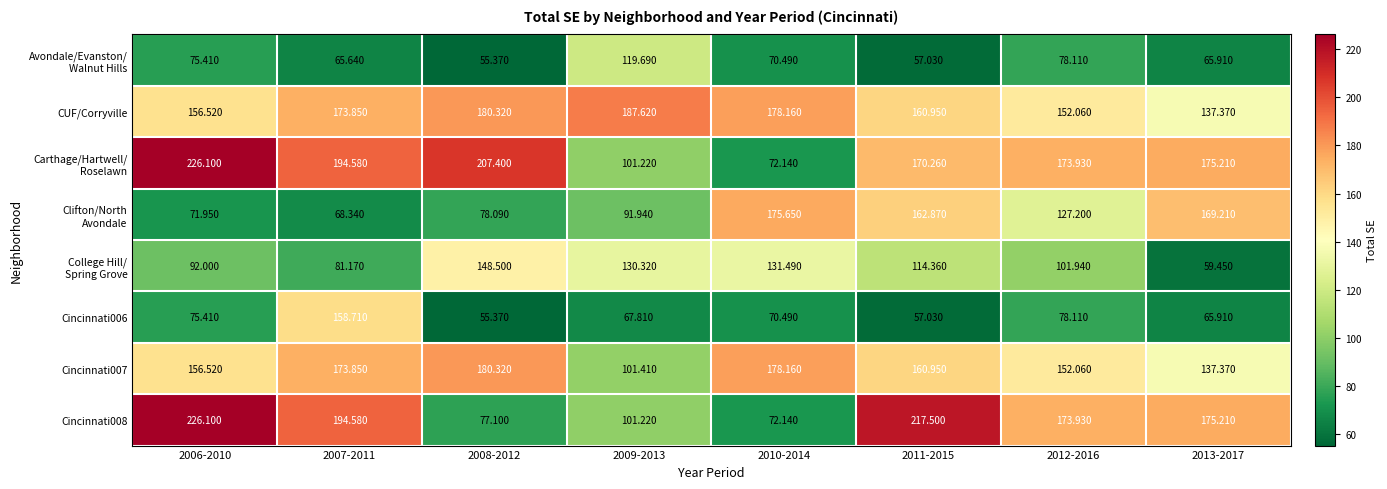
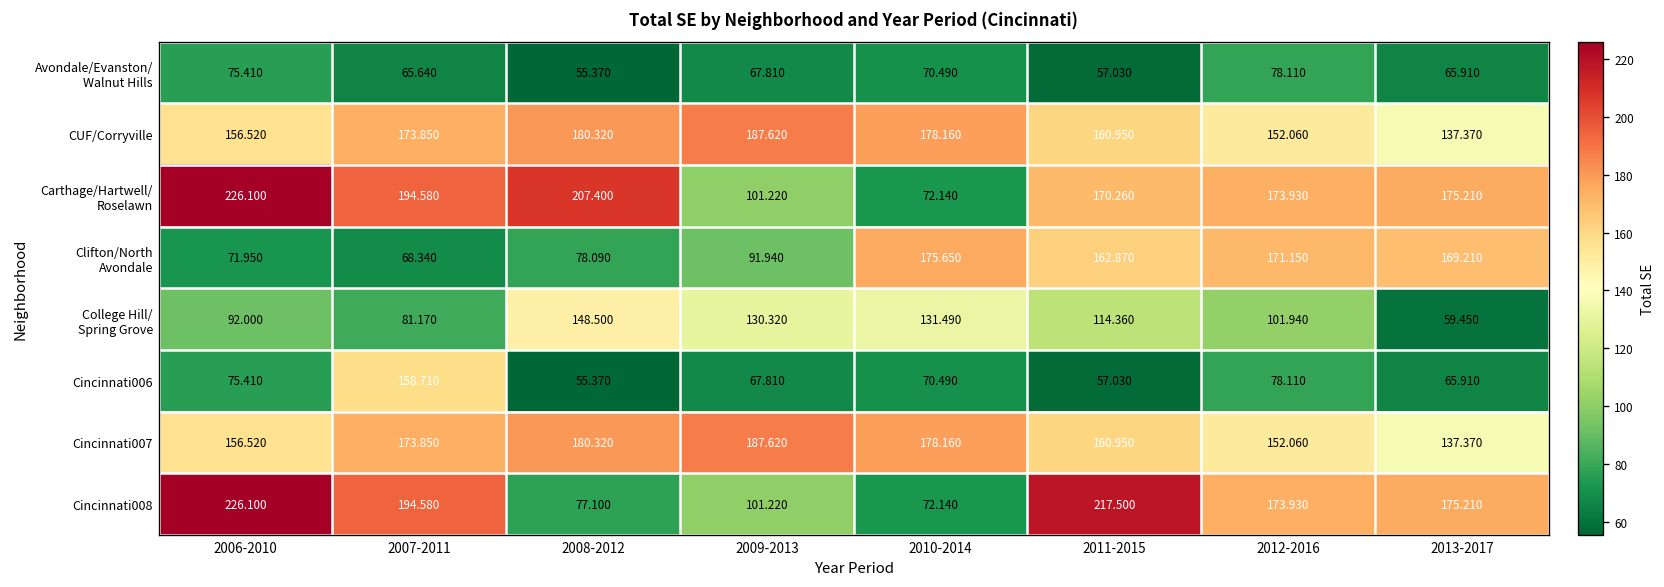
  {
    "Avondale/Evanston/ Walnut Hills": {
      "2006-2010": 75.410,
      "2007-2011": 65.640,
      "2008-2012": 55.370,
-     "2009-2013": 119.690,
+     "2009-2013": 67.810,
      "2010-2014": 70.490,
      "2011-2015": 57.030,
      "2012-2016": 78.110,
      "2013-2017": 65.910
    },
    "CUF/Corryville": {
      "2006-2010": 156.520,
      "2007-2011": 173.850,
      "2008-2012": 180.320,
      "2009-2013": 187.620,
      "2010-2014": 178.160,
      "2011-2015": 160.950,
      "2012-2016": 152.060,
      "2013-2017": 137.370
    },
    "Carthage/Hartwell/ Roselawn": {
      "2006-2010": 226.100,
      "2007-2011": 194.580,
      "2008-2012": 207.400,
      "2009-2013": 101.220,
      "2010-2014": 72.140,
      "2011-2015": 170.260,
      "2012-2016": 173.930,
      "2013-2017": 175.210
    },
    "Clifton/North Avondale": {
      "2006-2010": 71.950,
      "2007-2011": 68.340,
      "2008-2012": 78.090,
      "2009-2013": 91.940,
      "2010-2014": 175.650,
      "2011-2015": 162.870,
-     "2012-2016": 127.200,
+     "2012-2016": 171.150,
      "2013-2017": 169.210
    },
    "College Hill/ Spring Grove": {
      "2006-2010": 92.000,
      "2007-2011": 81.170,
      "2008-2012": 148.500,
      "2009-2013": 130.320,
      "2010-2014": 131.490,
      "2011-2015": 114.360,
      "2012-2016": 101.940,
      "2013-2017": 59.450
    },
    "Cincinnati006": {
      "2006-2010": 75.410,
      "2007-2011": 158.710,
      "2008-2012": 55.370,
      "2009-2013": 67.810,
      "2010-2014": 70.490,
      "2011-2015": 57.030,
      "2012-2016": 78.110,
      "2013-2017": 65.910
    },
    "Cincinnati007": {
      "2006-2010": 156.520,
      "2007-2011": 173.850,
      "2008-2012": 180.320,
-     "2009-2013": 101.410,
+     "2009-2013": 187.620,
      "2010-2014": 178.160,
      "2011-2015": 160.950,
      "2012-2016": 152.060,
      "2013-2017": 137.370
    },
    "Cincinnati008": {
      "2006-2010": 226.100,
      "2007-2011": 194.580,
      "2008-2012": 77.100,
      "2009-2013": 101.220,
      "2010-2014": 72.140,
      "2011-2015": 217.500,
      "2012-2016": 173.930,
      "2013-2017": 175.210
    }
  }
